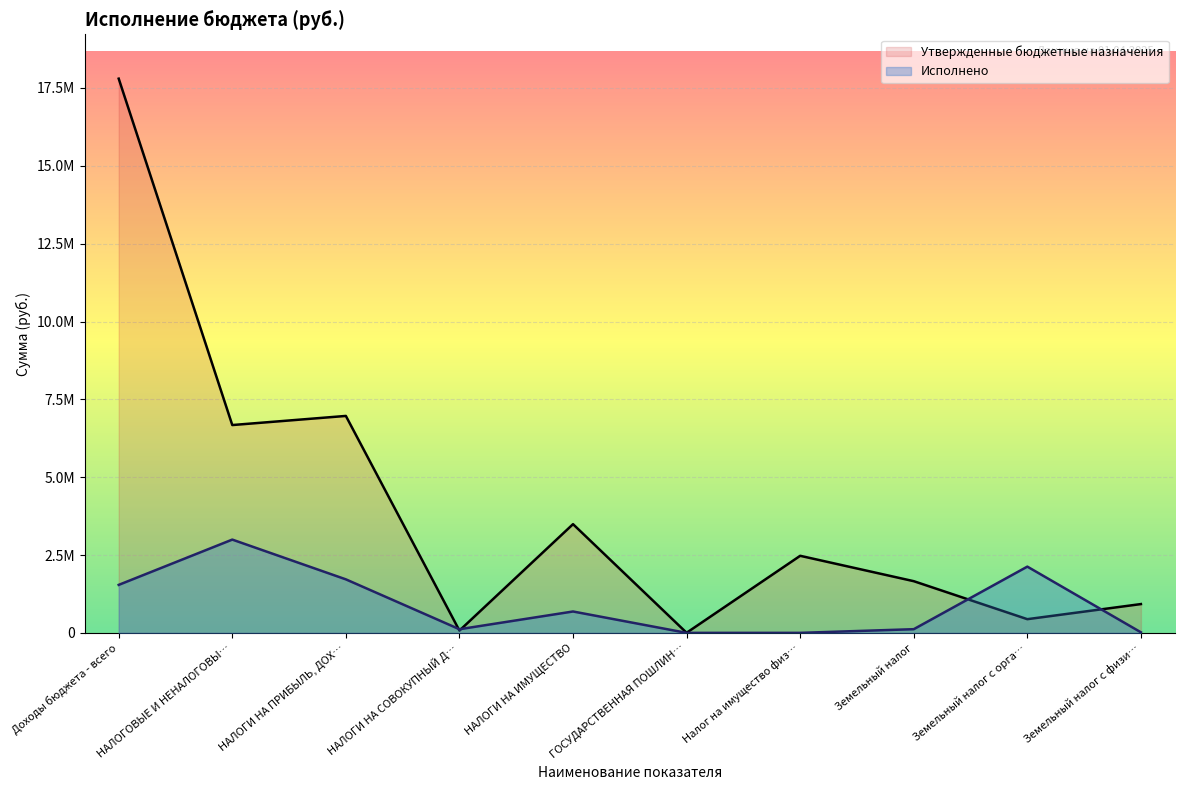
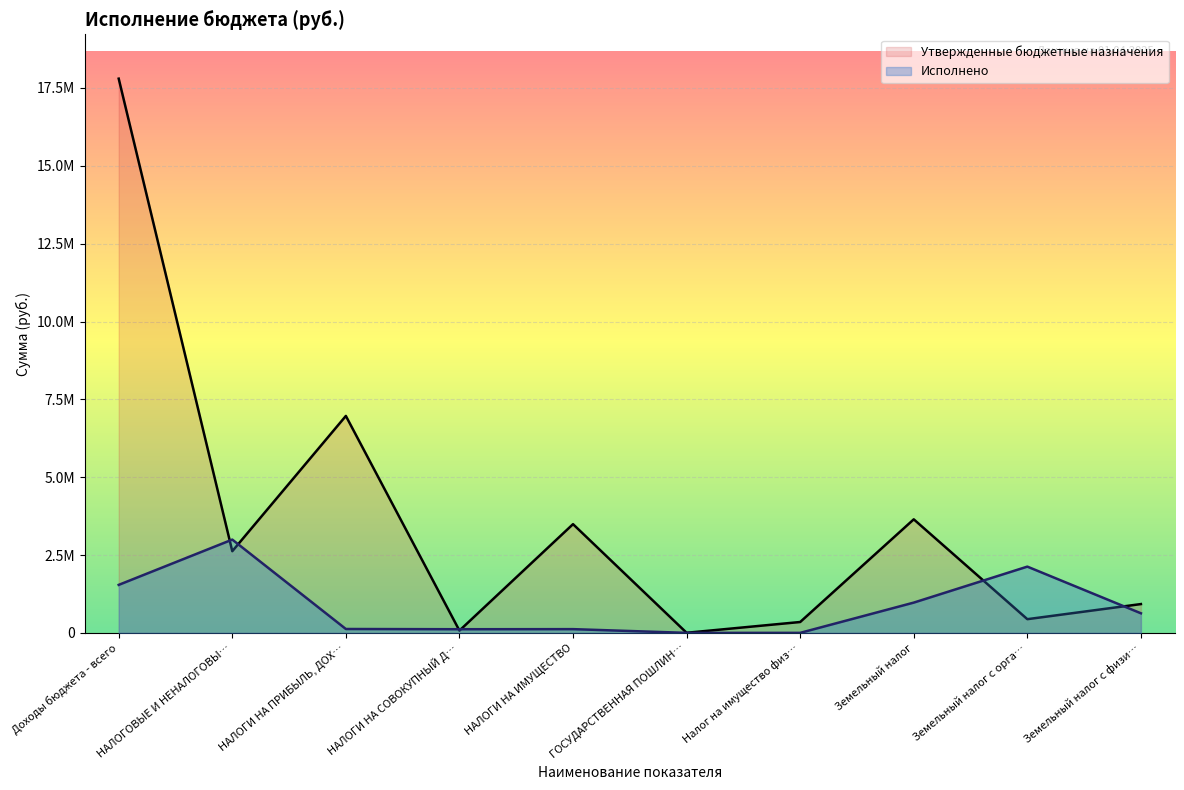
  {
    "Утвержденные бюджетные назначения": {
      "Доходы бюджета - всего": 17800000,
-     "НАЛОГОВЫЕ И НЕНАЛОГОВЫ…": 6700000,
+     "НАЛОГОВЫЕ И НЕНАЛОГОВЫ…": 2600000,
      "НАЛОГИ НА ПРИБЫЛЬ, ДОХ…": 7000000,
      "НАЛОГИ НА ИМУЩЕСТВО": 3500000,
-     "Налог на имущество физ…": 2500000,
-     "Земельный налог": 1700000,
+     "Налог на имущество физ…": 400000,
+     "Земельный налог": 3600000,
      "Земельный налог с орга…": 400000,
      "Земельный налог с физи…": 900000
    },
    "Исполнено": {
      "Доходы бюджета - всего": 1500000,
      "НАЛОГОВЫЕ И НЕНАЛОГОВЫ…": 3000000,
-     "НАЛОГИ НА ПРИБЫЛЬ, ДОХ…": 1700000,
-     "НАЛОГИ НА ИМУЩЕСТВО": 700000,
+     "НАЛОГИ НА ПРИБЫЛЬ, ДОХ…": 100000,
+     "НАЛОГИ НА ИМУЩЕСТВО": 100000,
      "Налог на имущество физ…": 0,
-     "Земельный налог": 100000,
+     "Земельный налог": 1000000,
      "Земельный налог с орга…": 2100000,
-     "Земельный налог с физи…": 0
+     "Земельный налог с физи…": 600000
    }
  }
